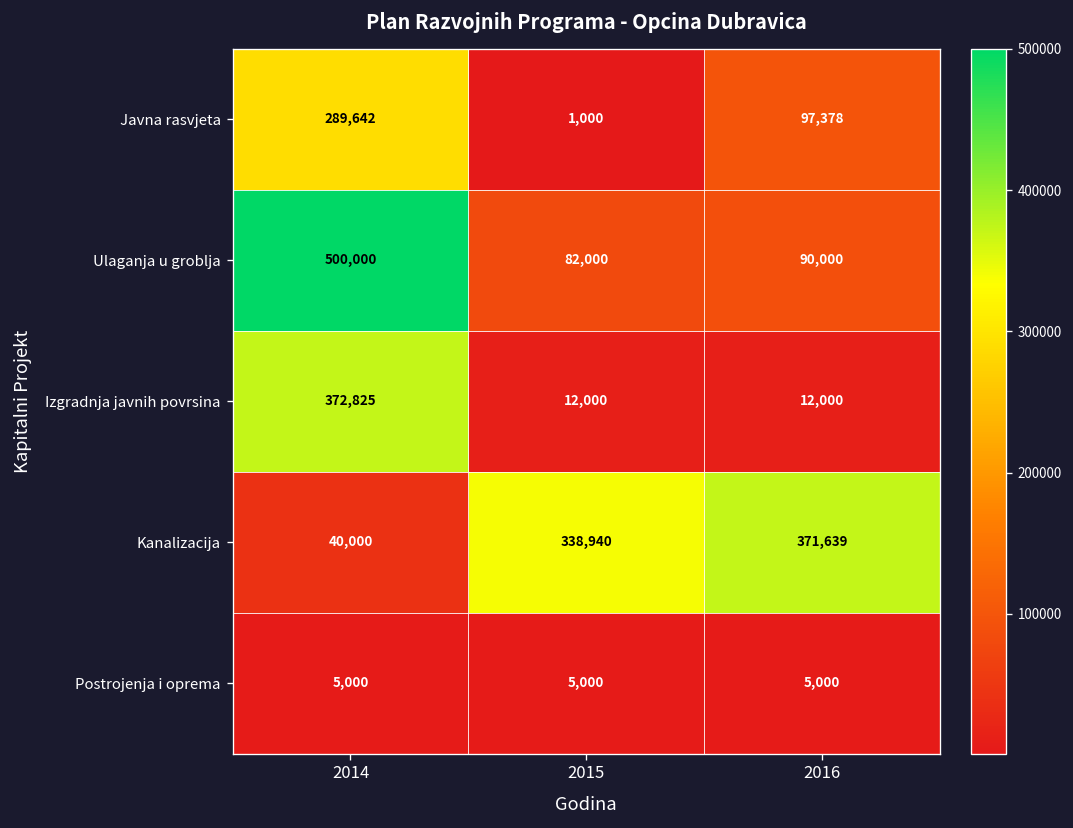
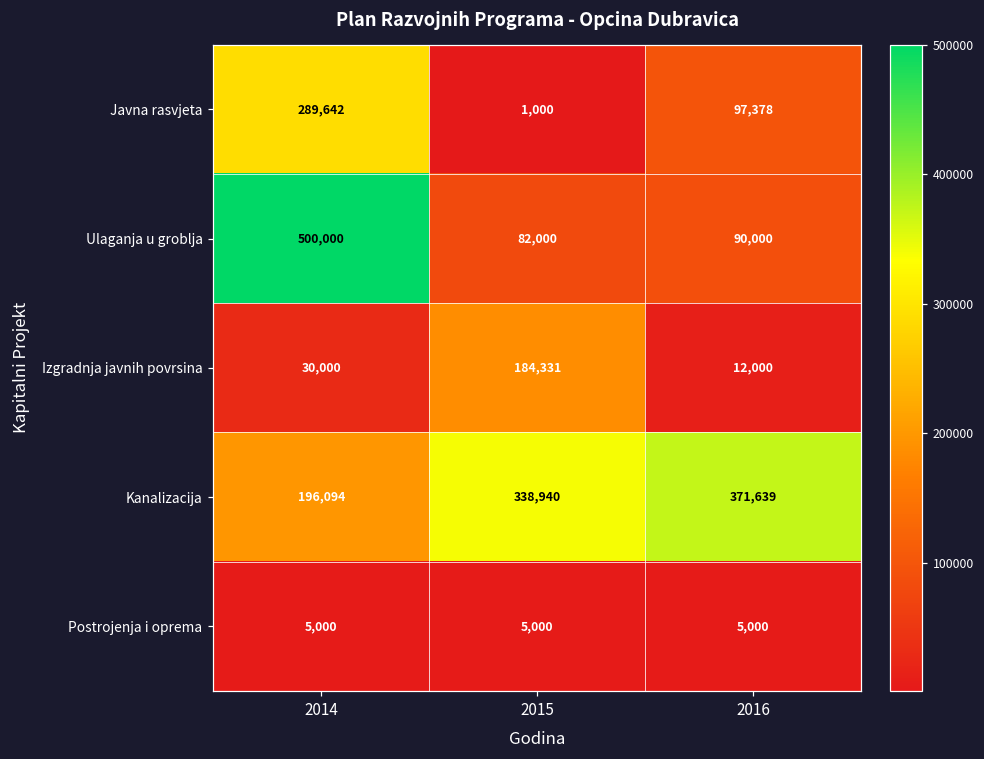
  {
    "Javna rasvjeta": {
      "2014": "289,642",
      "2015": "1,000",
      "2016": "97,378"
    },
    "Ulaganja u groblja": {
      "2014": "500,000",
      "2015": "82,000",
      "2016": "90,000"
    },
    "Izgradnja javnih povrsina": {
-     "2014": "372,825",
-     "2015": "12,000",
+     "2014": "30,000",
+     "2015": "184,331",
      "2016": "12,000"
    },
    "Kanalizacija": {
-     "2014": "40,000",
+     "2014": "196,094",
      "2015": "338,940",
      "2016": "371,639"
    },
    "Postrojenja i oprema": {
      "2014": "5,000",
      "2015": "5,000",
      "2016": "5,000"
    }
  }
